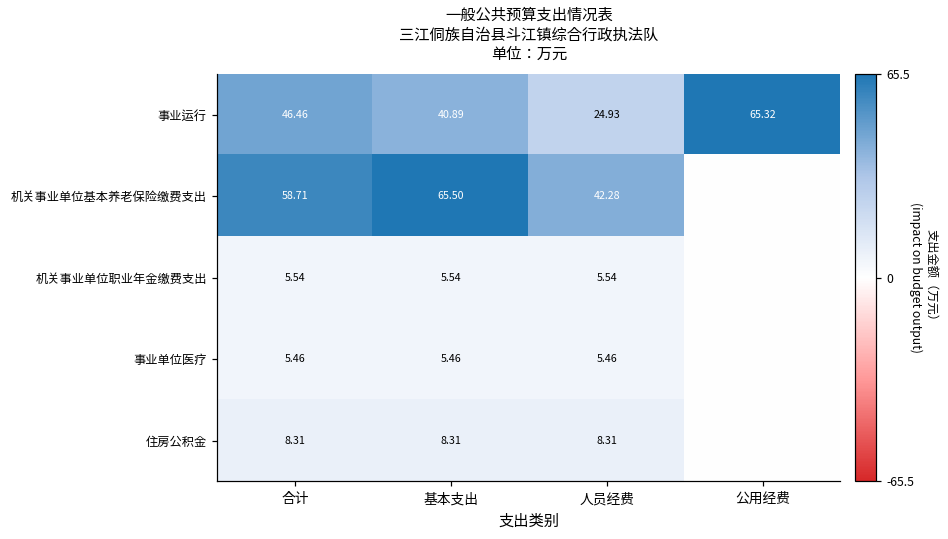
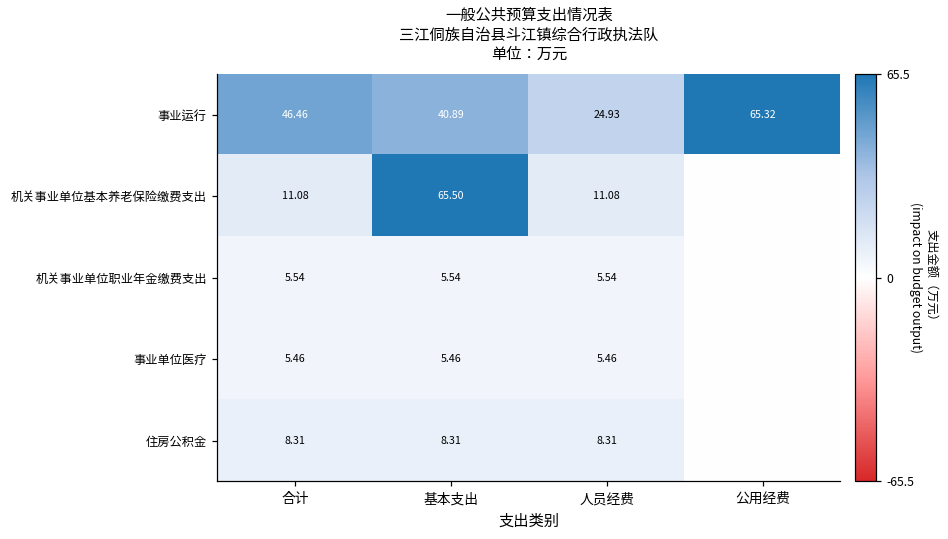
  {
    "事业运行": {
      "合计": 46.46,
      "基本支出": 40.89,
      "人员经费": 24.93,
      "公用经费": 65.32
    },
    "机关事业单位基本养老保险缴费支出": {
-     "合计": 58.71,
+     "合计": 11.08,
      "基本支出": 65.50,
-     "人员经费": 42.28
+     "人员经费": 11.08
    },
    "机关事业单位职业年金缴费支出": {
      "合计": 5.54,
      "基本支出": 5.54,
      "人员经费": 5.54
    },
    "事业单位医疗": {
      "合计": 5.46,
      "基本支出": 5.46,
      "人员经费": 5.46
    },
    "住房公积金": {
      "合计": 8.31,
      "基本支出": 8.31,
      "人员经费": 8.31
    }
  }
